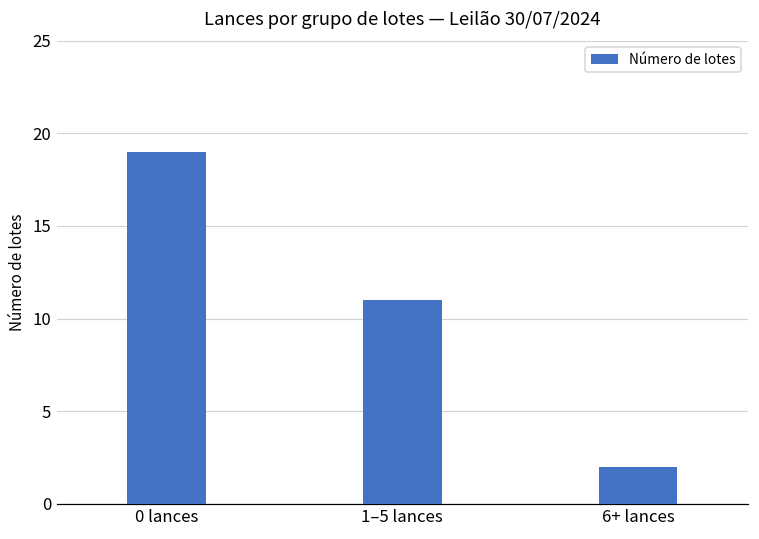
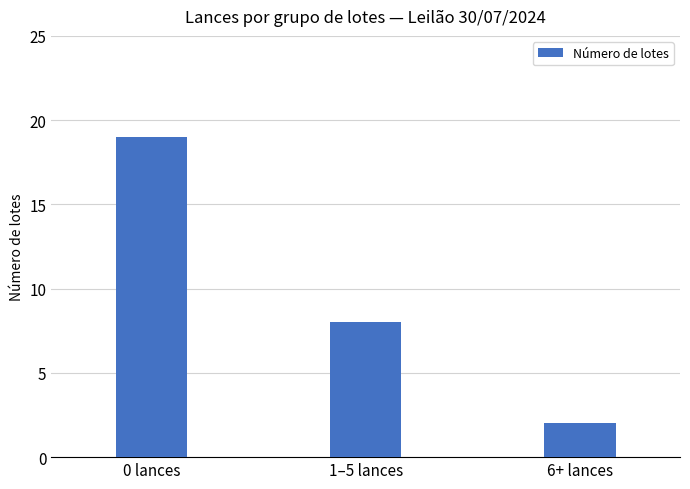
  {
    "0 lances": 19,
-   "1–5 lances": 11,
+   "1–5 lances": 8,
    "6+ lances": 2
  }
